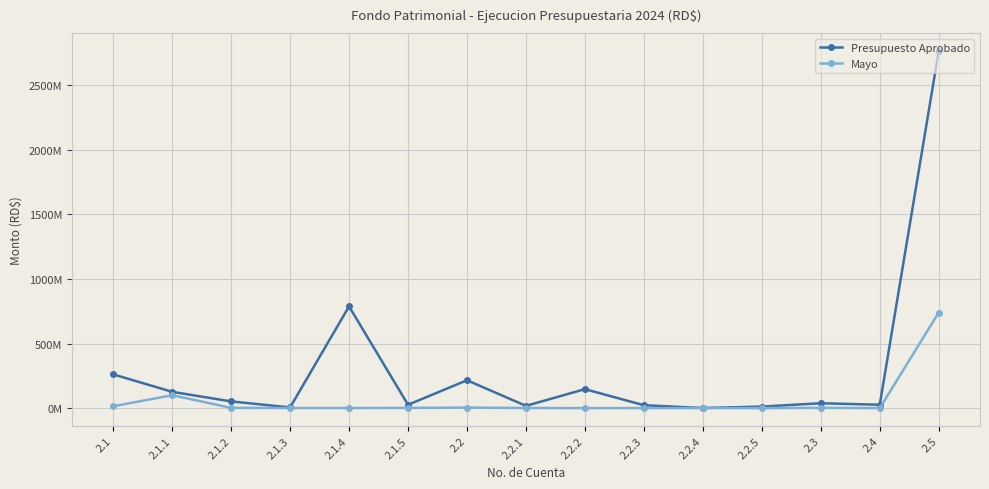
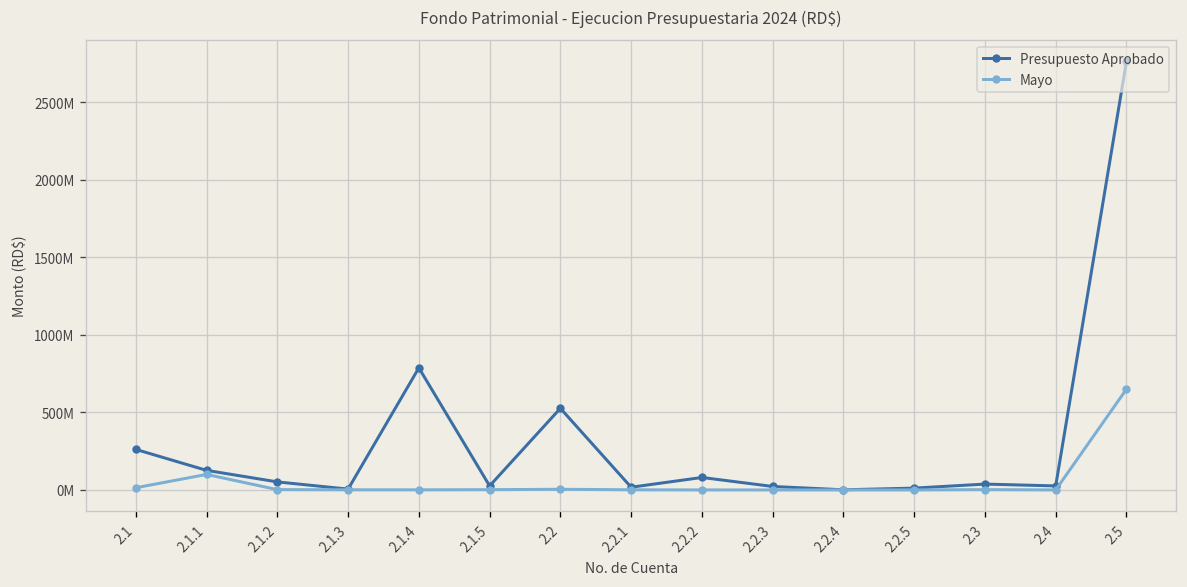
  {
    "Presupuesto Aprobado": {
      "2.1": 260000000,
      "2.1.1": 130000000,
      "2.1.2": 50000000,
      "2.1.4": 790000000,
      "2.1.5": 30000000,
-     "2.2": 220000000,
-     "2.2.2": 150000000,
+     "2.2": 530000000,
+     "2.2.2": 80000000,
      "2.2.3": 20000000,
      "2.3": 40000000,
      "2.4": 30000000
    },
    "Mayo": {
      "2.1": 10000000,
      "2.1.1": 100000000,
      "2.1.2": 0,
      "2.1.4": 0,
      "2.1.5": 0,
      "2.2": 0,
      "2.2.2": 0,
      "2.2.3": 0,
      "2.3": 0,
      "2.4": 0,
-     "2.5": 740000000
+     "2.5": 650000000
    }
  }
